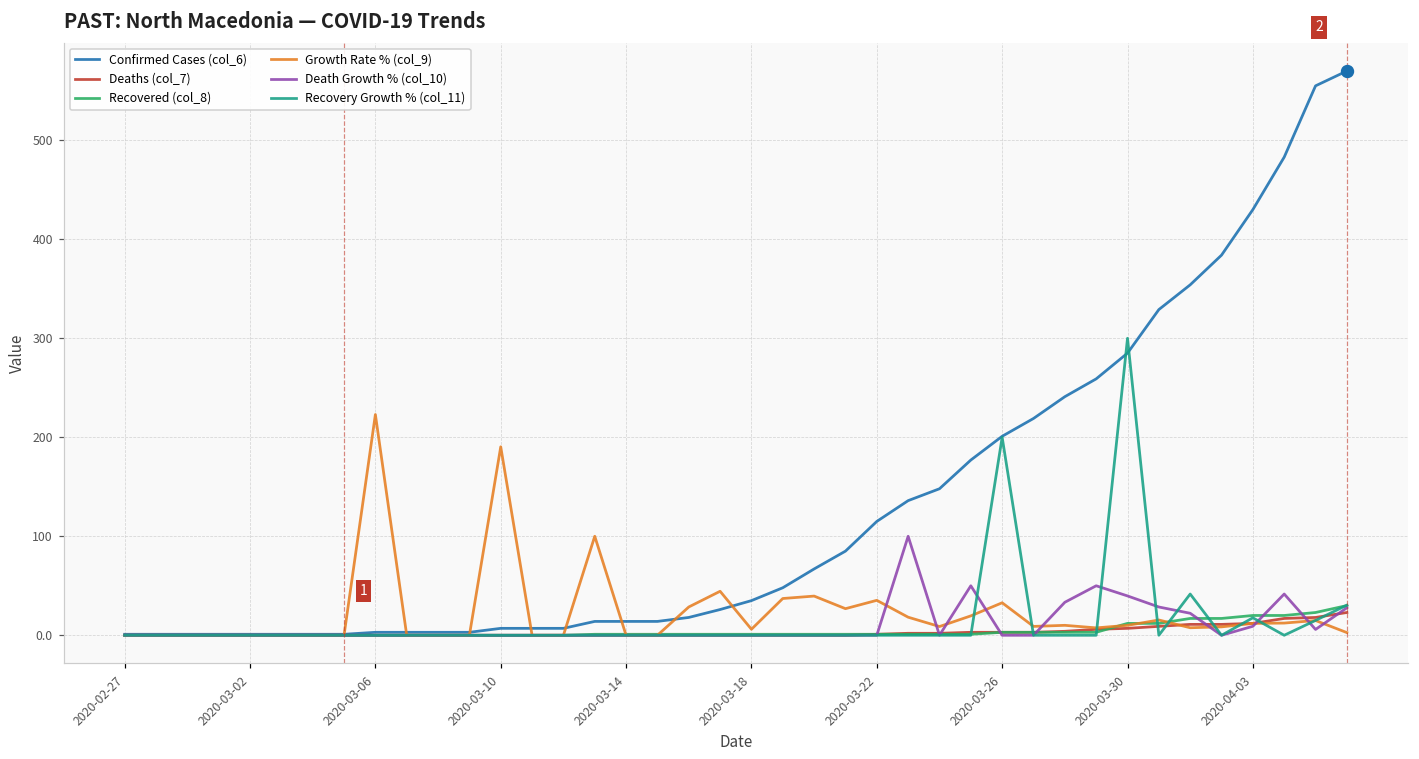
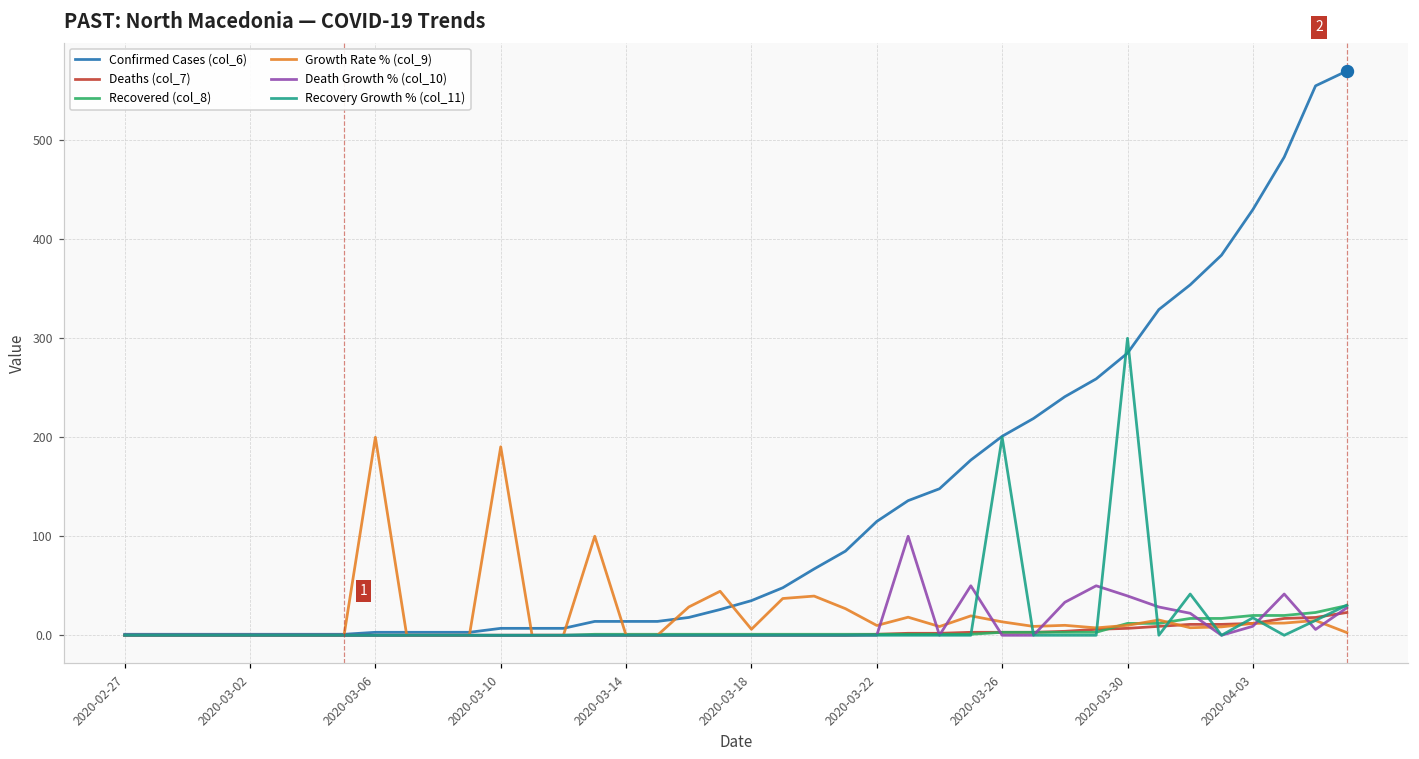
  {
    "Deaths (col_7)": {
      "2020-03-30": 10
    },
    "Growth Rate % (col_9)": {
-     "2020-03-06": 220,
+     "2020-03-06": 200,
      "2020-03-10": 190,
      "2020-03-18": 10,
-     "2020-03-22": 40,
-     "2020-03-26": 30
+     "2020-03-22": 10,
+     "2020-03-26": 10
    },
    "Death Growth % (col_10)": {
      "2020-03-26": 0,
      "2020-03-30": 40,
      "2020-04-03": 10
    }
  }
